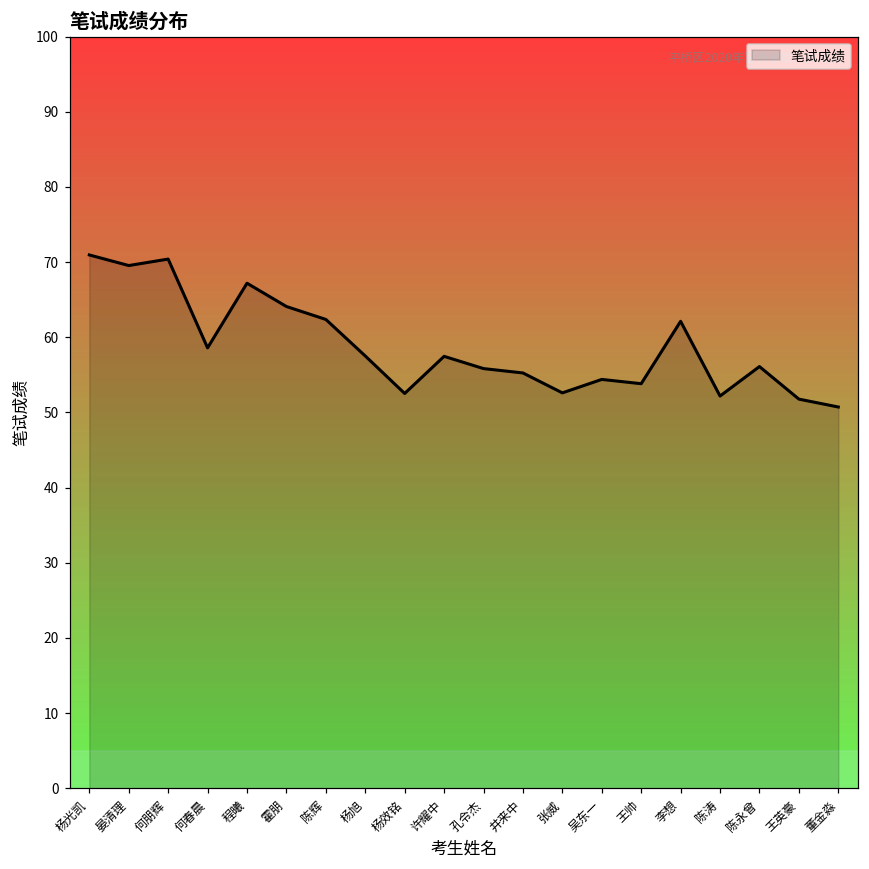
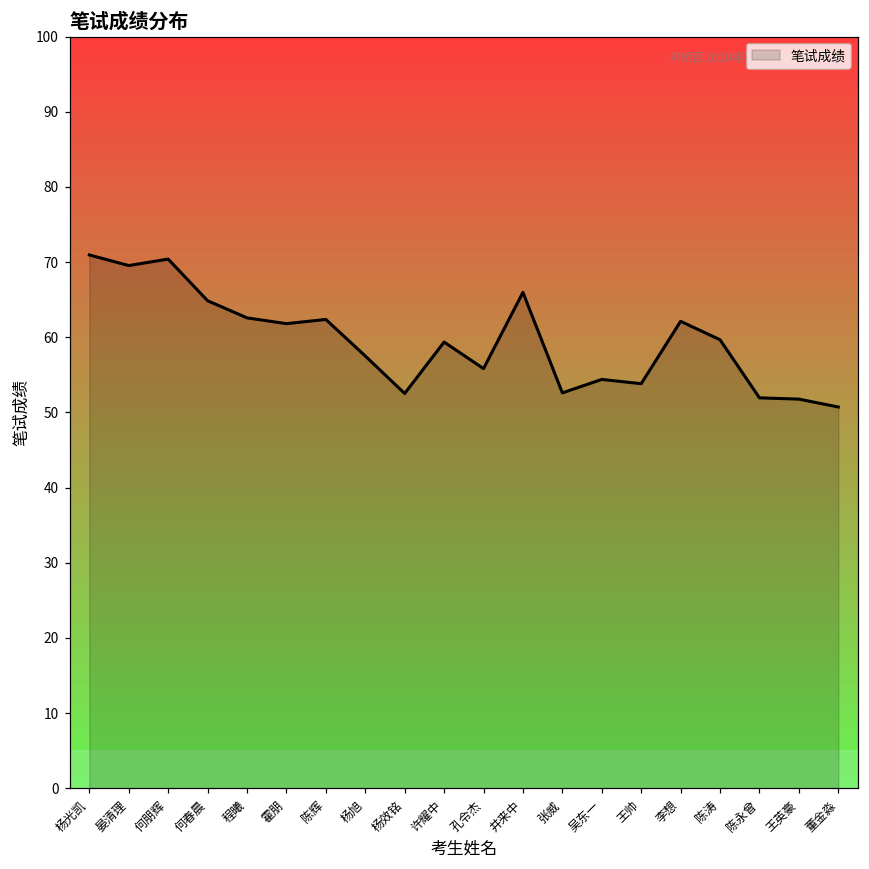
  {
    "杨光凯": 71,
    "晏清理": 70,
    "何朋辉": 70,
-   "何春晨": 59,
-   "程曦": 67,
-   "霍朋": 64,
+   "何春晨": 65,
+   "程曦": 63,
+   "霍朋": 62,
    "陈辉": 62,
    "杨旭": 58,
    "杨效铭": 53,
-   "许耀中": 57,
+   "许耀中": 59,
    "孔令杰": 56,
-   "井来中": 55,
+   "井来中": 66,
    "张威": 53,
    "吴东一": 54,
    "王帅": 54,
    "李想": 62,
-   "陈涛": 52,
-   "陈永曾": 56,
+   "陈涛": 60,
+   "陈永曾": 52,
    "王英豪": 52,
    "董金淼": 51
  }
